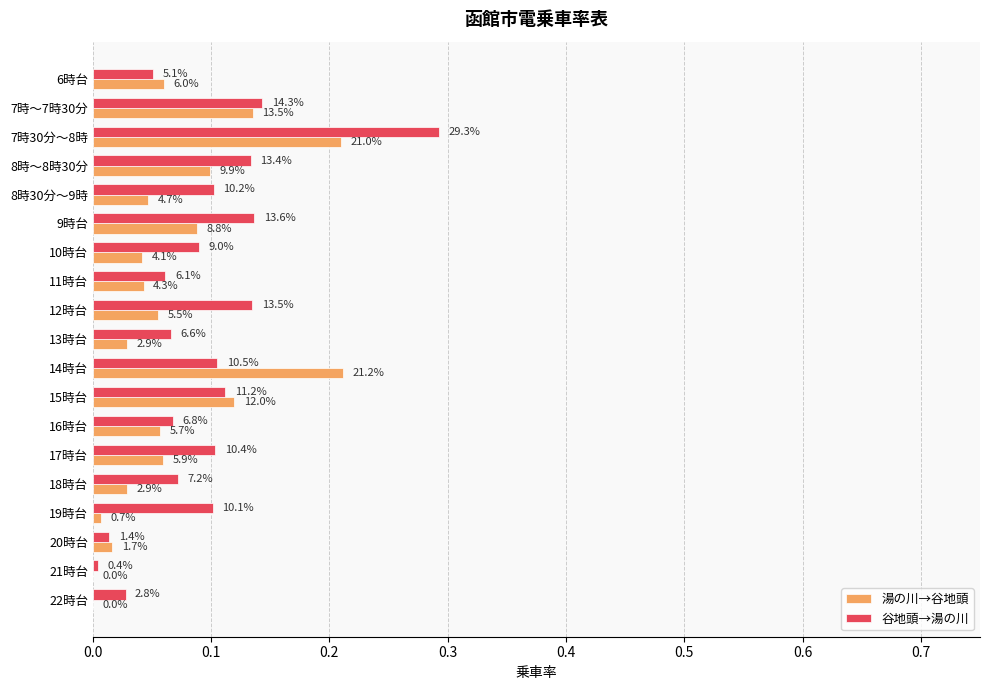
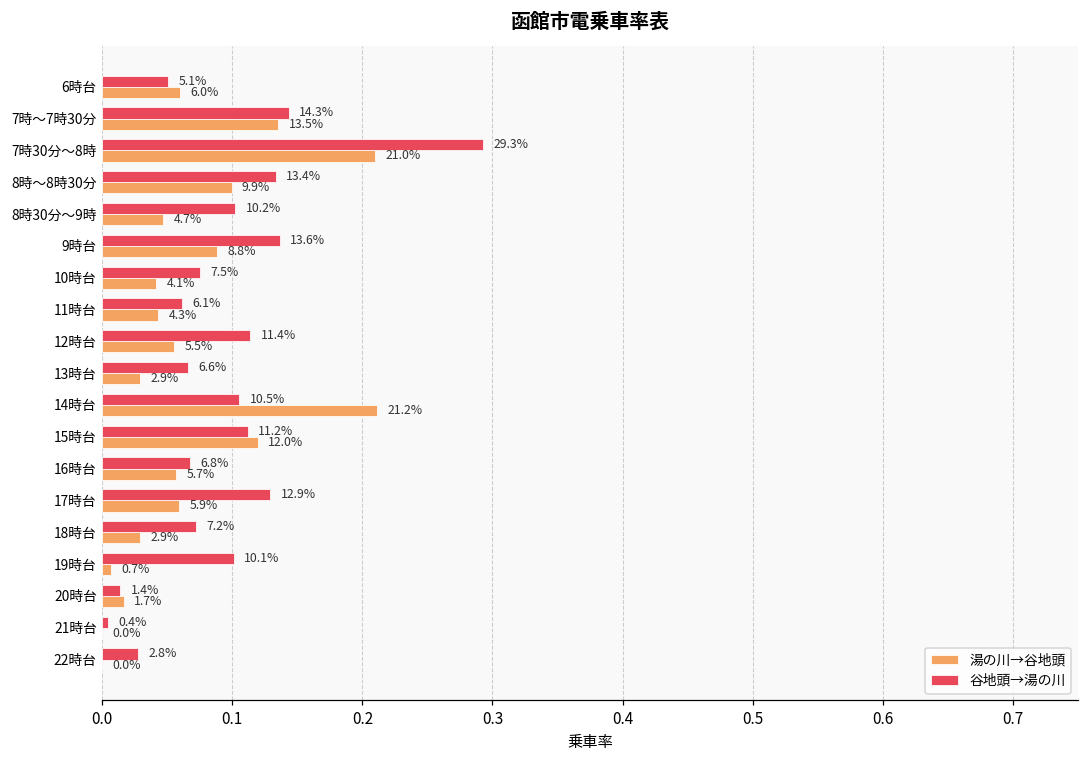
  {
    "湯の川→谷地頭": {
      "6時台": "6.0%",
      "7時～7時30分": "13.5%",
      "7時30分～8時": "21.0%",
      "8時～8時30分": "9.9%",
      "8時30分～9時": "4.7%",
      "9時台": "8.8%",
      "10時台": "4.1%",
      "11時台": "4.3%",
      "12時台": "5.5%",
      "13時台": "2.9%",
      "14時台": "21.2%",
      "15時台": "12.0%",
      "16時台": "5.7%",
      "17時台": "5.9%",
      "18時台": "2.9%",
      "19時台": "0.7%",
      "20時台": "1.7%"
    },
    "谷地頭→湯の川": {
      "6時台": "5.1%",
      "7時～7時30分": "14.3%",
      "7時30分～8時": "29.3%",
      "8時～8時30分": "13.4%",
      "8時30分～9時": "10.2%",
      "9時台": "13.6%",
-     "10時台": "9.0%",
+     "10時台": "7.5%",
      "11時台": "6.1%",
-     "12時台": "13.5%",
+     "12時台": "11.4%",
      "13時台": "6.6%",
      "14時台": "10.5%",
      "15時台": "11.2%",
      "16時台": "6.8%",
-     "17時台": "10.4%",
+     "17時台": "12.9%",
      "18時台": "7.2%",
      "19時台": "10.1%",
      "20時台": "1.4%",
      "21時台": "0.0%",
      "22時台": "0.0%"
    }
  }
